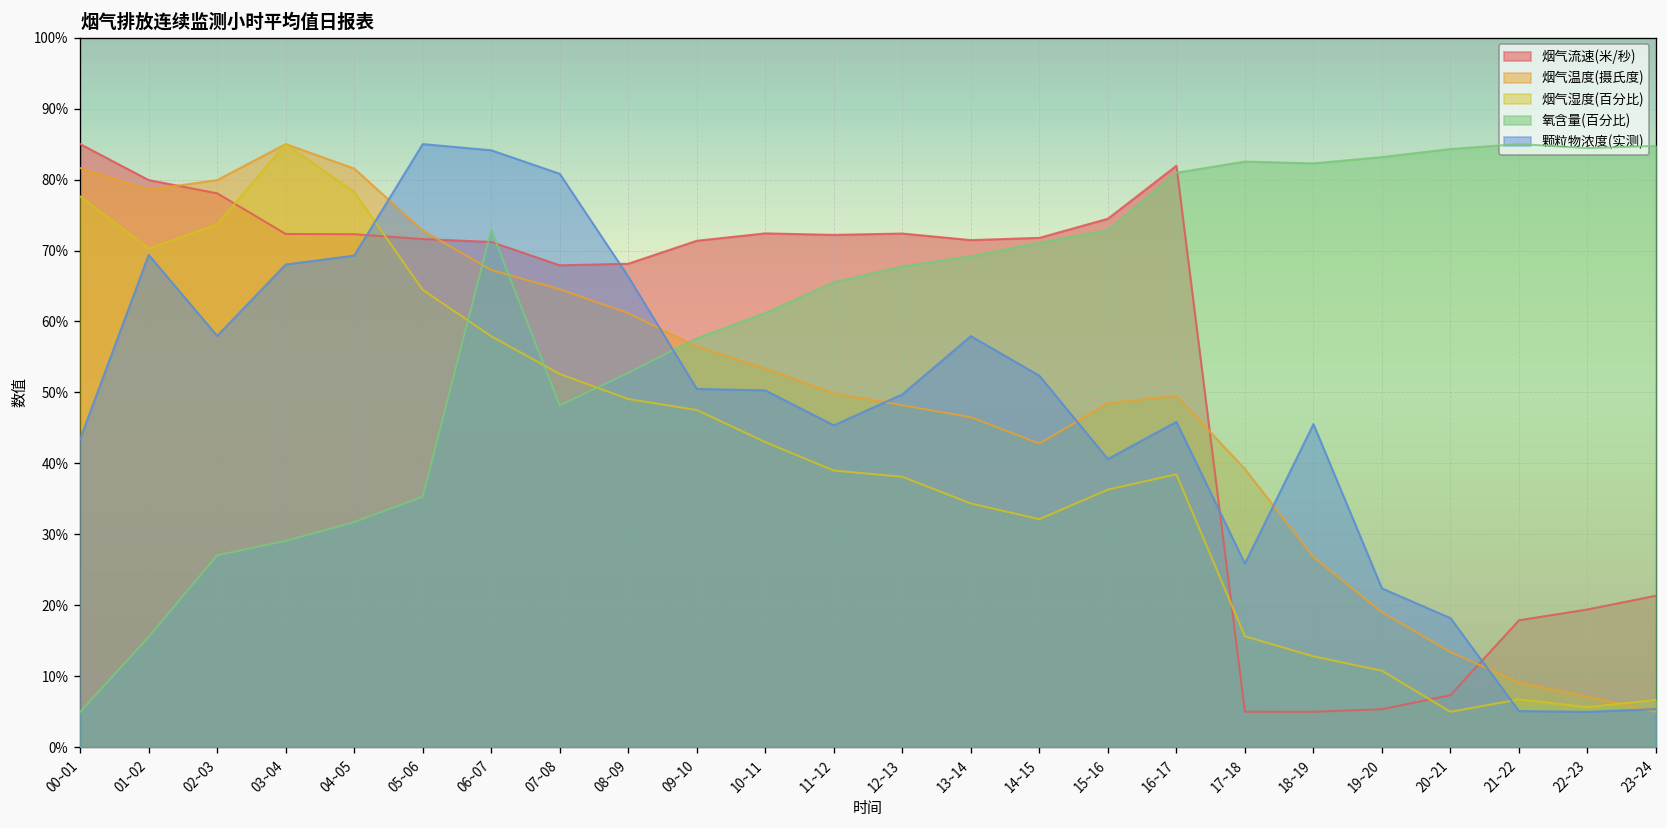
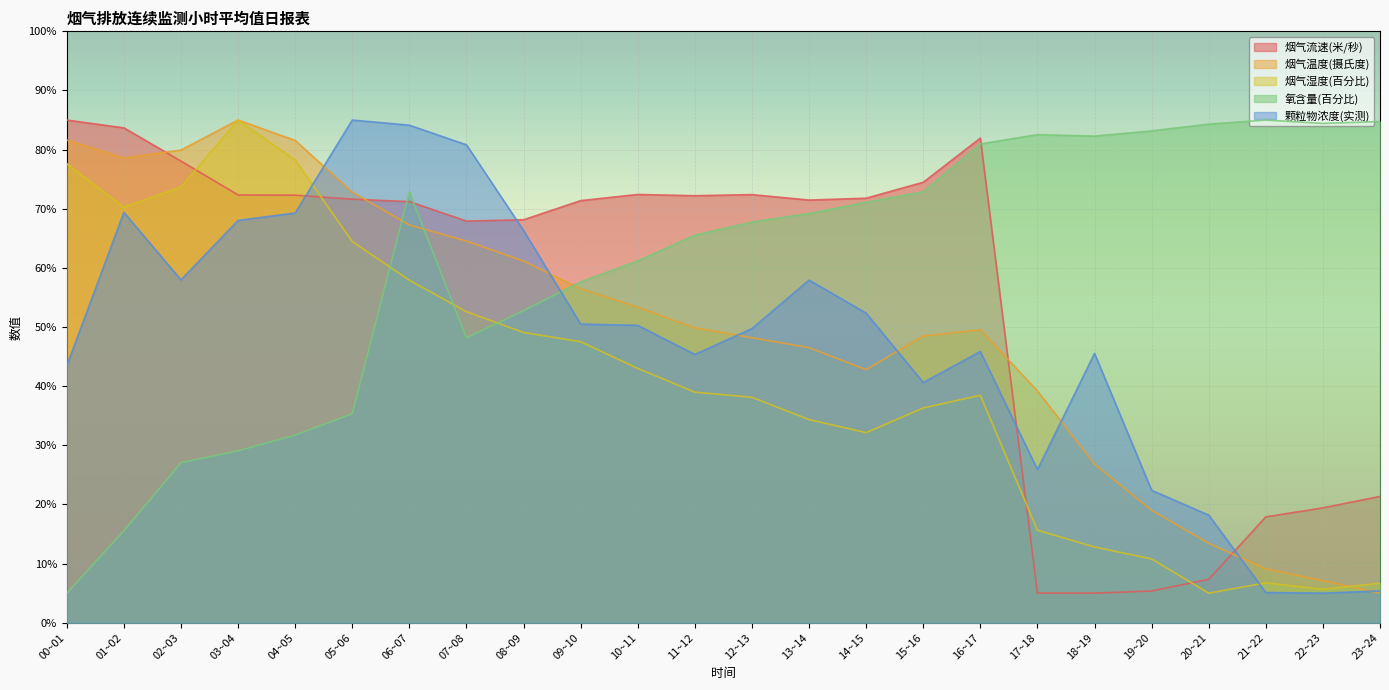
  {
    "烟气流速(米/秒)": {
      "00~01": "85%",
-     "01~02": "80%",
+     "01~02": "84%",
      "02~03": "78%",
      "03~04": "72%",
      "04~05": "72%",
      "05~06": "72%",
      "06~07": "71%",
      "07~08": "68%",
      "08~09": "68%",
      "09~10": "71%",
      "10~11": "72%",
      "11~12": "72%",
      "12~13": "72%",
      "13~14": "71%",
      "14~15": "72%",
      "15~16": "74%",
      "16~17": "82%",
      "17~18": "5%",
      "18~19": "5%",
      "19~20": "5%",
      "20~21": "7%",
      "21~22": "18%",
      "22~23": "19%",
      "23~24": "21%"
    },
    "氧含量(百分比)": {
      "00~01": "5%",
      "01~02": "16%",
      "02~03": "27%",
      "03~04": "29%",
      "04~05": "32%",
      "05~06": "35%",
      "06~07": "73%",
      "07~08": "48%",
      "08~09": "53%",
      "09~10": "58%",
      "10~11": "61%",
      "11~12": "66%",
      "12~13": "68%",
      "13~14": "69%",
      "14~15": "71%",
      "15~16": "73%",
      "16~17": "81%",
      "17~18": "83%",
      "18~19": "82%",
      "19~20": "83%",
      "20~21": "84%",
      "23~24": "85%"
    },
    "颗粒物浓度(实测)": {
      "00~01": "43%",
      "01~02": "69%",
      "02~03": "58%",
      "03~04": "68%",
      "04~05": "69%",
      "05~06": "85%",
      "06~07": "84%",
      "07~08": "81%",
      "08~09": "66%",
      "09~10": "50%",
      "10~11": "50%",
      "11~12": "45%",
      "12~13": "50%",
      "13~14": "58%",
      "14~15": "52%",
      "15~16": "41%",
      "16~17": "46%",
      "17~18": "26%",
      "18~19": "46%",
      "19~20": "22%",
      "20~21": "18%",
      "21~22": "5%",
      "22~23": "5%"
    }
  }
